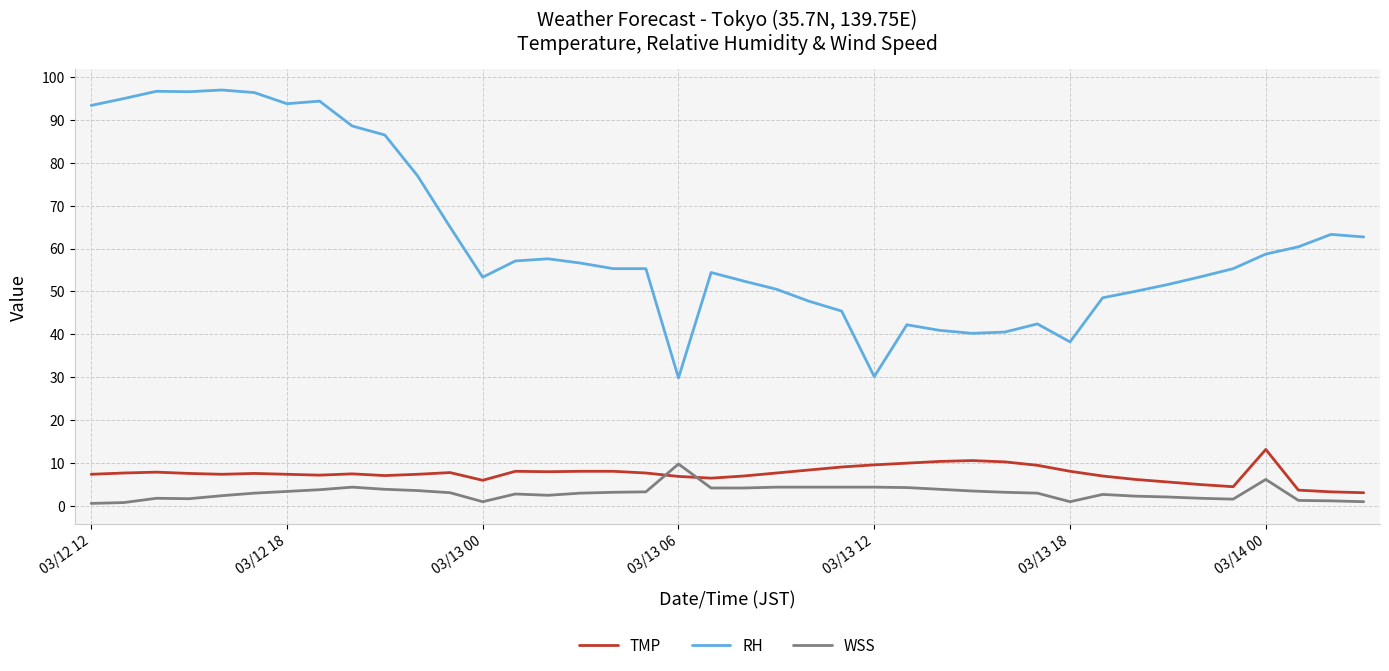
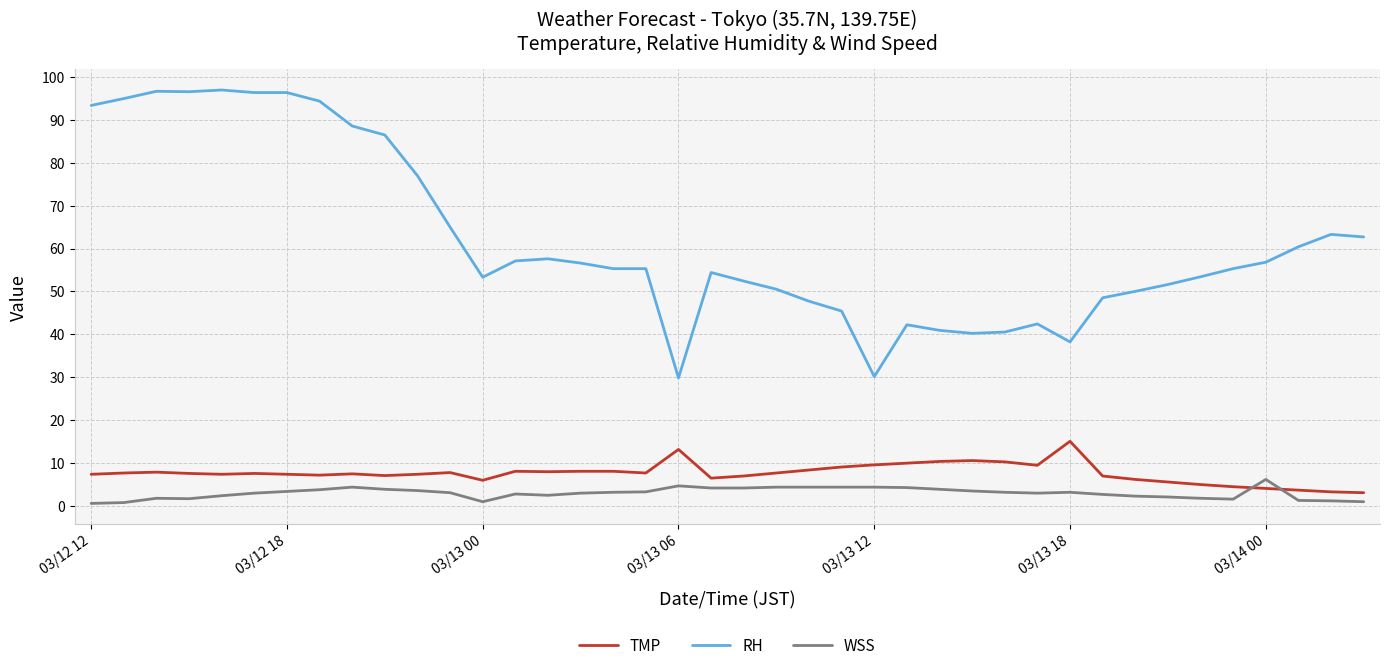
  {
    "TMP": {
      "03/12 12": 7,
      "03/12 18": 7,
      "03/13 00": 6,
-     "03/13 06": 7,
+     "03/13 06": 13,
      "03/13 12": 10,
-     "03/13 18": 8,
-     "03/14 00": 13
+     "03/13 18": 15,
+     "03/14 00": 4
    },
    "RH": {
      "03/12 12": 93,
-     "03/12 18": 94,
+     "03/12 18": 96,
      "03/13 00": 53,
      "03/13 06": 30,
      "03/13 12": 30,
      "03/13 18": 38,
-     "03/14 00": 59
+     "03/14 00": 57
    },
    "WSS": {
      "03/12 12": 1,
      "03/12 18": 3,
      "03/13 00": 1,
-     "03/13 06": 10,
+     "03/13 06": 5,
      "03/13 12": 4,
-     "03/13 18": 1,
+     "03/13 18": 3,
      "03/14 00": 6
    }
  }
